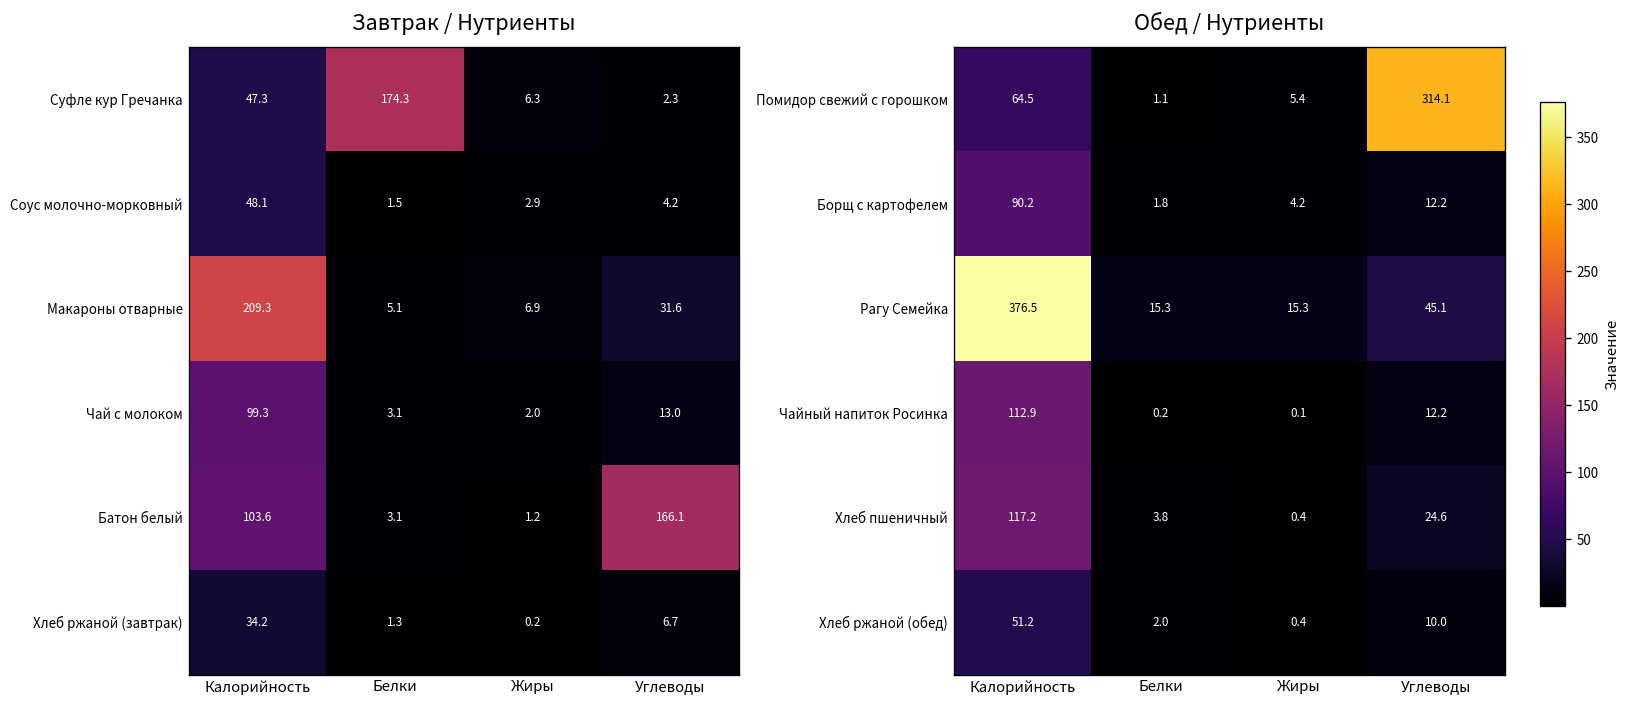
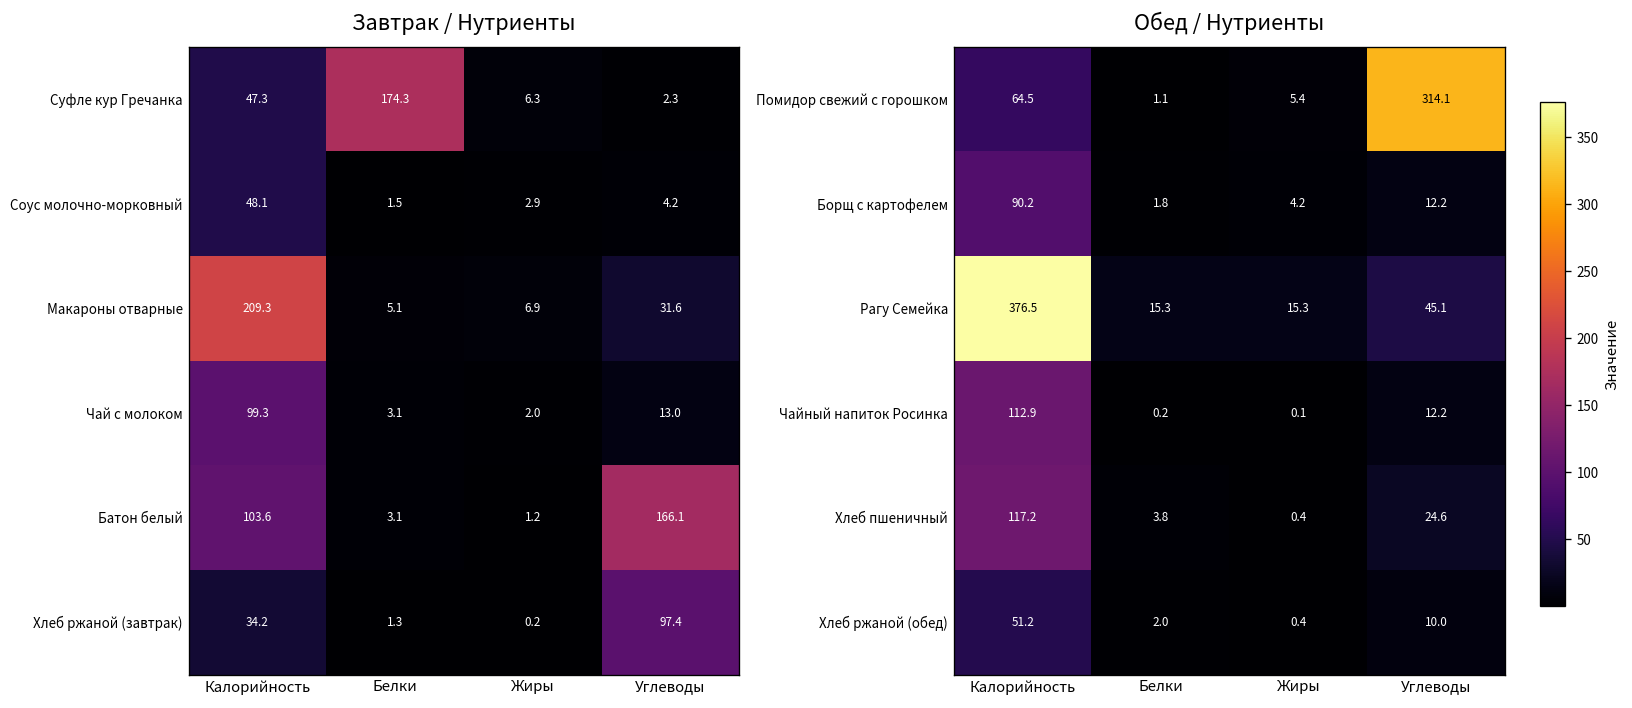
  {
    "Завтрак / Нутриенты": {
      "Суфле кур Гречанка": {
        "Калорийность": 47.3,
        "Белки": 174.3,
        "Жиры": 6.3,
        "Углеводы": 2.3
      },
      "Соус молочно-морковный": {
        "Калорийность": 48.1,
        "Белки": 1.5,
        "Жиры": 2.9,
        "Углеводы": 4.2
      },
      "Макароны отварные": {
        "Калорийность": 209.3,
        "Белки": 5.1,
        "Жиры": 6.9,
        "Углеводы": 31.6
      },
      "Чай с молоком": {
        "Калорийность": 99.3,
        "Белки": 3.1,
        "Жиры": 2.0,
        "Углеводы": 13.0
      },
      "Батон белый": {
        "Калорийность": 103.6,
        "Белки": 3.1,
        "Жиры": 1.2,
        "Углеводы": 166.1
      },
      "Хлеб ржаной (завтрак)": {
        "Калорийность": 34.2,
        "Белки": 1.3,
        "Жиры": 0.2,
-       "Углеводы": 6.7
+       "Углеводы": 97.4
      }
    },
    "Обед / Нутриенты": {
      "Помидор свежий с горошком": {
        "Калорийность": 64.5,
        "Белки": 1.1,
        "Жиры": 5.4,
        "Углеводы": 314.1
      },
      "Борщ с картофелем": {
        "Калорийность": 90.2,
        "Белки": 1.8,
        "Жиры": 4.2,
        "Углеводы": 12.2
      },
      "Рагу Семейка": {
        "Калорийность": 376.5,
        "Белки": 15.3,
        "Жиры": 15.3,
        "Углеводы": 45.1
      },
      "Чайный напиток Росинка": {
        "Калорийность": 112.9,
        "Белки": 0.2,
        "Жиры": 0.1,
        "Углеводы": 12.2
      },
      "Хлеб пшеничный": {
        "Калорийность": 117.2,
        "Белки": 3.8,
        "Жиры": 0.4,
        "Углеводы": 24.6
      },
      "Хлеб ржаной (обед)": {
        "Калорийность": 51.2,
        "Белки": 2.0,
        "Жиры": 0.4,
        "Углеводы": 10.0
      }
    }
  }
